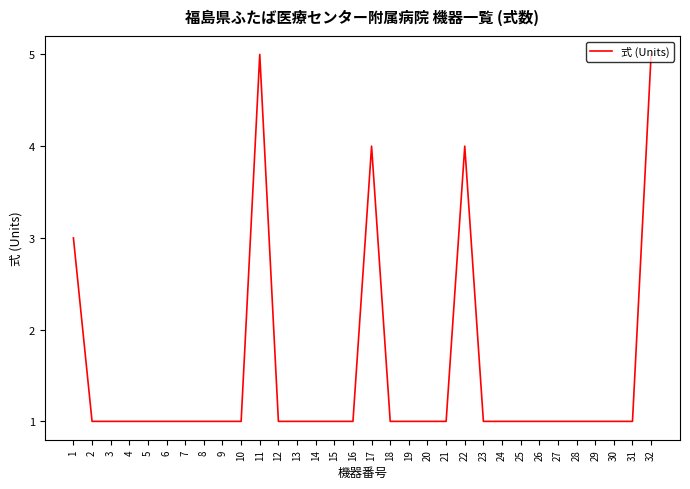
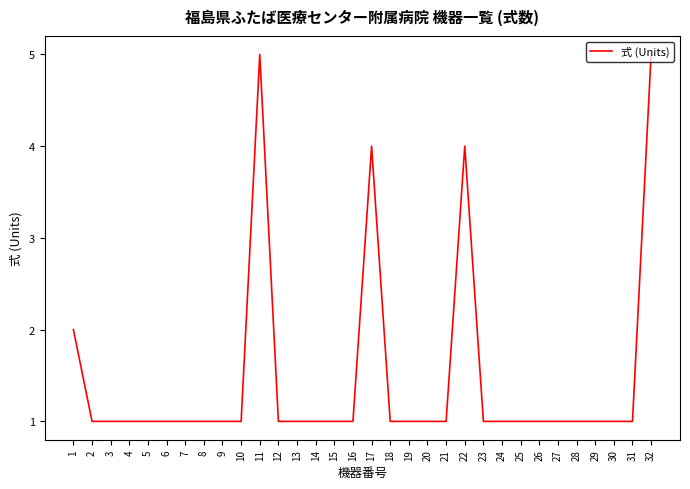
  {
-   "1": 3,
+   "1": 2,
    "2": 1,
    "3": 1,
    "4": 1,
    "5": 1,
    "6": 1,
    "7": 1,
    "8": 1,
    "9": 1,
    "10": 1,
    "11": 5,
    "12": 1,
    "13": 1,
    "14": 1,
    "15": 1,
    "16": 1,
    "17": 4,
    "18": 1,
    "19": 1,
    "20": 1,
    "21": 1,
    "22": 4,
    "23": 1,
    "24": 1,
    "25": 1,
    "26": 1,
    "27": 1,
    "28": 1,
    "29": 1,
    "30": 1,
    "31": 1
  }
